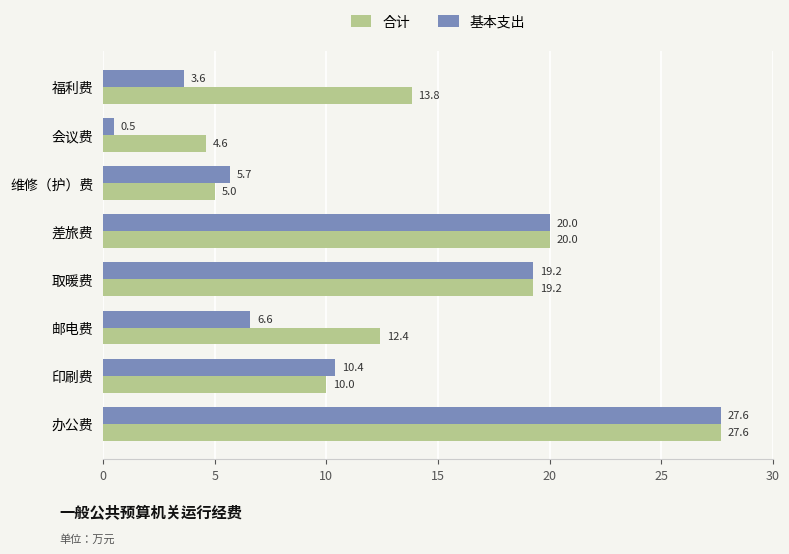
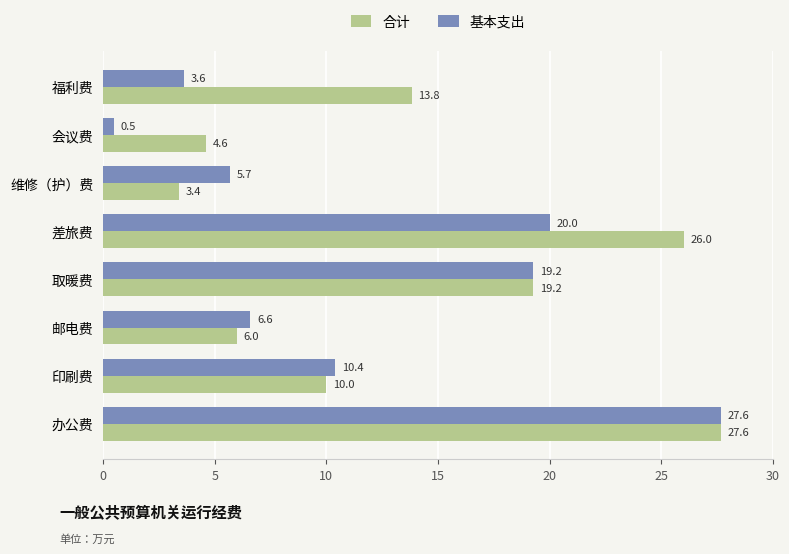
  {
    "合计": {
      "福利费": 13.8,
      "会议费": 4.6,
-     "维修（护）费": 5.0,
-     "差旅费": 20.0,
+     "维修（护）费": 3.4,
+     "差旅费": 26.0,
      "取暖费": 19.2,
-     "邮电费": 12.4,
+     "邮电费": 6.0,
      "印刷费": 10.0,
      "办公费": 27.6
    },
    "基本支出": {
      "福利费": 3.6,
      "会议费": 0.5,
      "维修（护）费": 5.7,
      "差旅费": 20.0,
      "取暖费": 19.2,
      "邮电费": 6.6,
      "印刷费": 10.4,
      "办公费": 27.6
    }
  }
